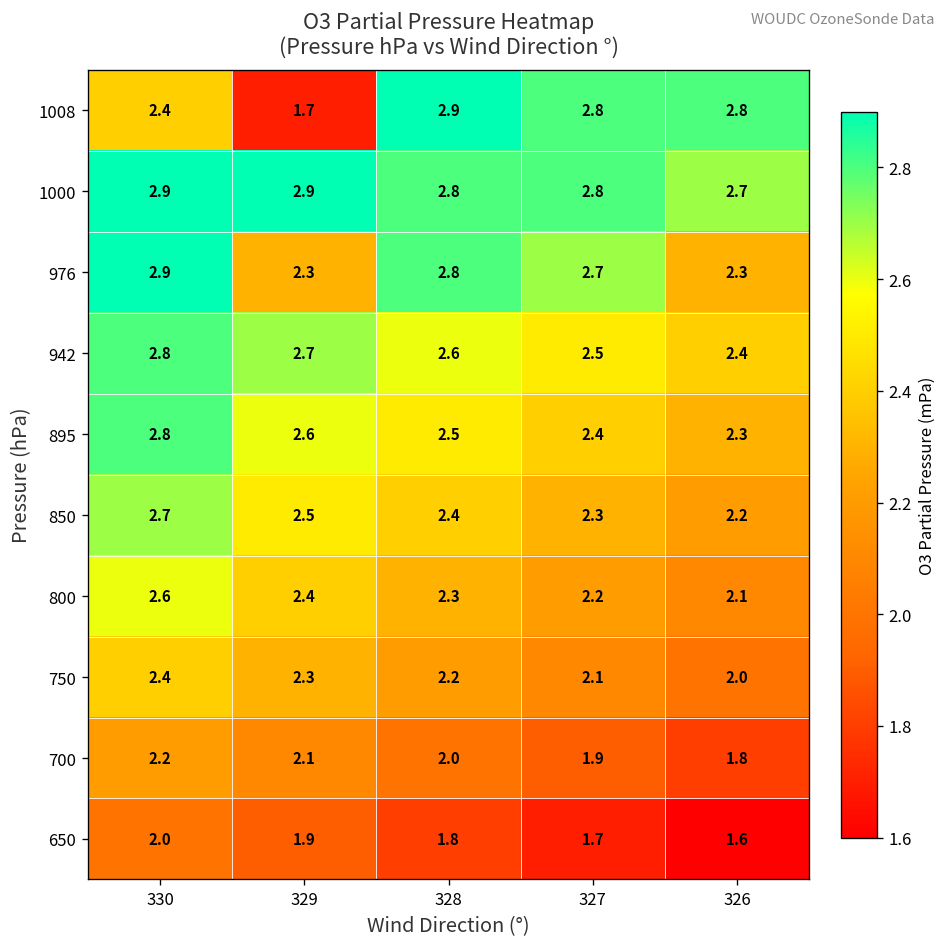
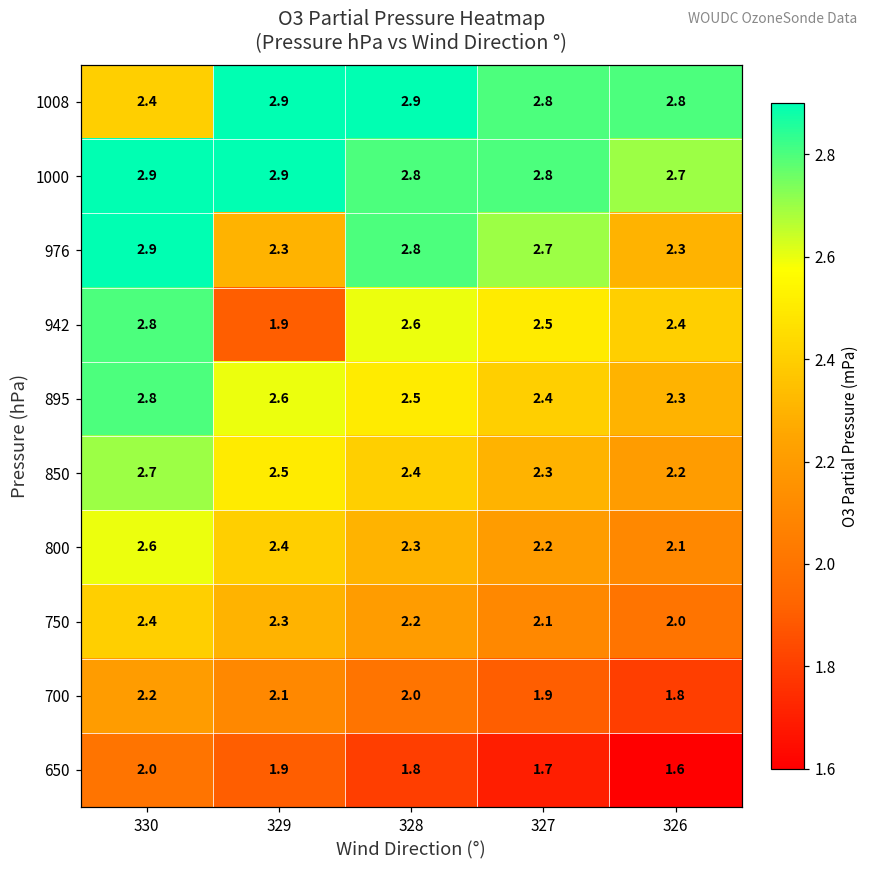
  {
    "1008": {
      "330": 2.4,
-     "329": 1.7,
+     "329": 2.9,
      "328": 2.9,
      "327": 2.8,
      "326": 2.8
    },
    "1000": {
      "330": 2.9,
      "329": 2.9,
      "328": 2.8,
      "327": 2.8,
      "326": 2.7
    },
    "976": {
      "330": 2.9,
      "329": 2.3,
      "328": 2.8,
      "327": 2.7,
      "326": 2.3
    },
    "942": {
      "330": 2.8,
-     "329": 2.7,
+     "329": 1.9,
      "328": 2.6,
      "327": 2.5,
      "326": 2.4
    },
    "895": {
      "330": 2.8,
      "329": 2.6,
      "328": 2.5,
      "327": 2.4,
      "326": 2.3
    },
    "850": {
      "330": 2.7,
      "329": 2.5,
      "328": 2.4,
      "327": 2.3,
      "326": 2.2
    },
    "800": {
      "330": 2.6,
      "329": 2.4,
      "328": 2.3,
      "327": 2.2,
      "326": 2.1
    },
    "750": {
      "330": 2.4,
      "329": 2.3,
      "328": 2.2,
      "327": 2.1,
      "326": 2.0
    },
    "700": {
      "330": 2.2,
      "329": 2.1,
      "328": 2.0,
      "327": 1.9,
      "326": 1.8
    },
    "650": {
      "330": 2.0,
      "329": 1.9,
      "328": 1.8,
      "327": 1.7,
      "326": 1.6
    }
  }
